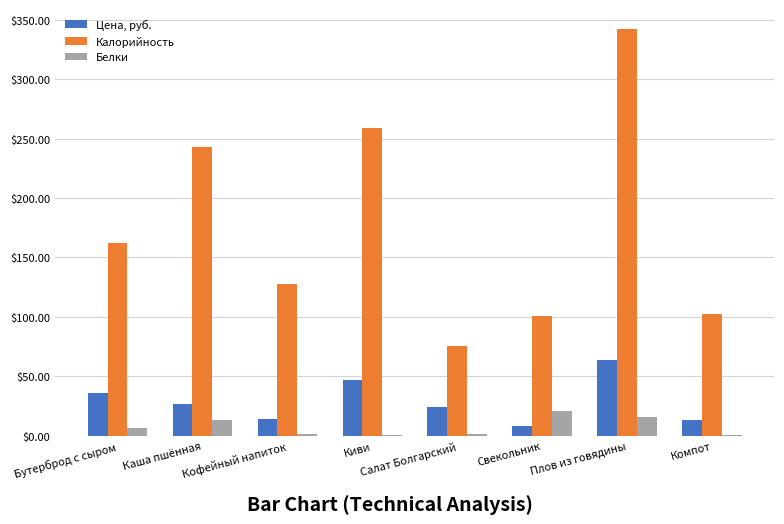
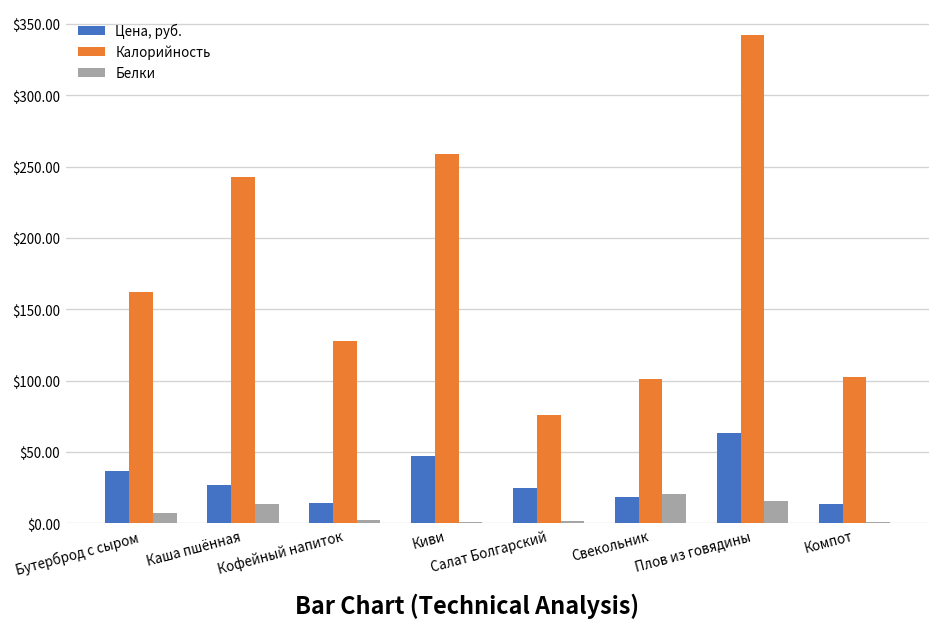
  {
    "Цена, руб.": {
      "Бутерброд с сыром": "$36",
      "Каша пшённая": "$27",
      "Кофейный напиток": "$14",
      "Киви": "$47",
      "Салат Болгарский": "$25",
-     "Свекольник": "$8",
+     "Свекольник": "$18",
      "Плов из говядины": "$63",
      "Компот": "$14"
    },
    "Калорийность": {
      "Бутерброд с сыром": "$162",
      "Каша пшённая": "$243",
      "Кофейный напиток": "$128",
      "Киви": "$259",
      "Салат Болгарский": "$76",
      "Свекольник": "$101",
      "Плов из говядины": "$342",
      "Компот": "$102"
    },
    "Белки": {
      "Бутерброд с сыром": "$7",
      "Каша пшённая": "$13",
      "Свекольник": "$21",
      "Плов из говядины": "$16"
    }
  }
